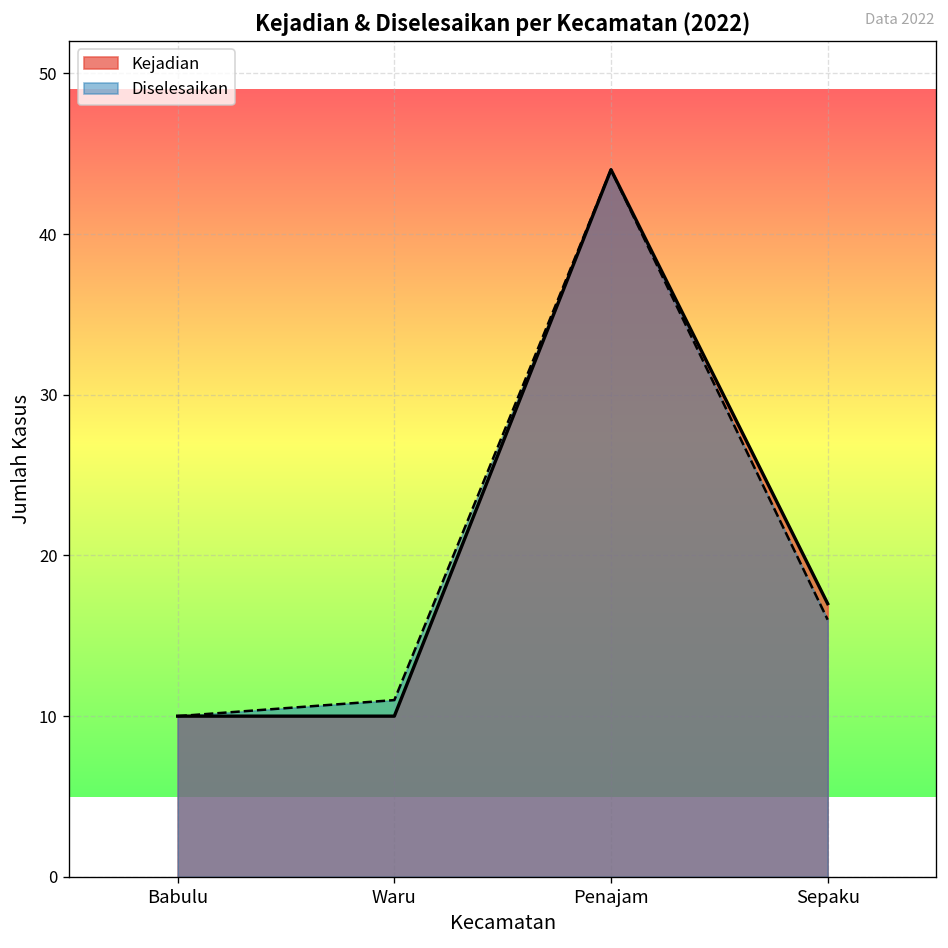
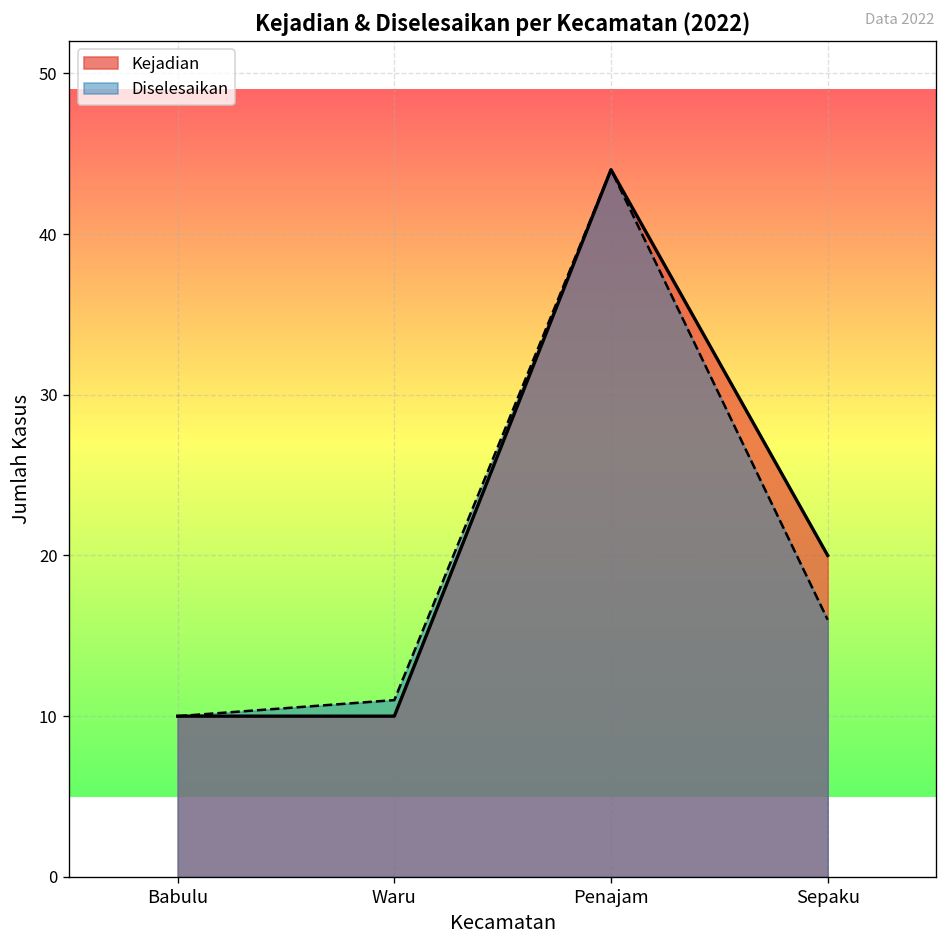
  {
    "Kejadian": {
      "Waru": 10,
-     "Sepaku": 17
+     "Sepaku": 20
    },
    "Diselesaikan": {
      "Waru": 11,
      "Sepaku": 16
    }
  }
